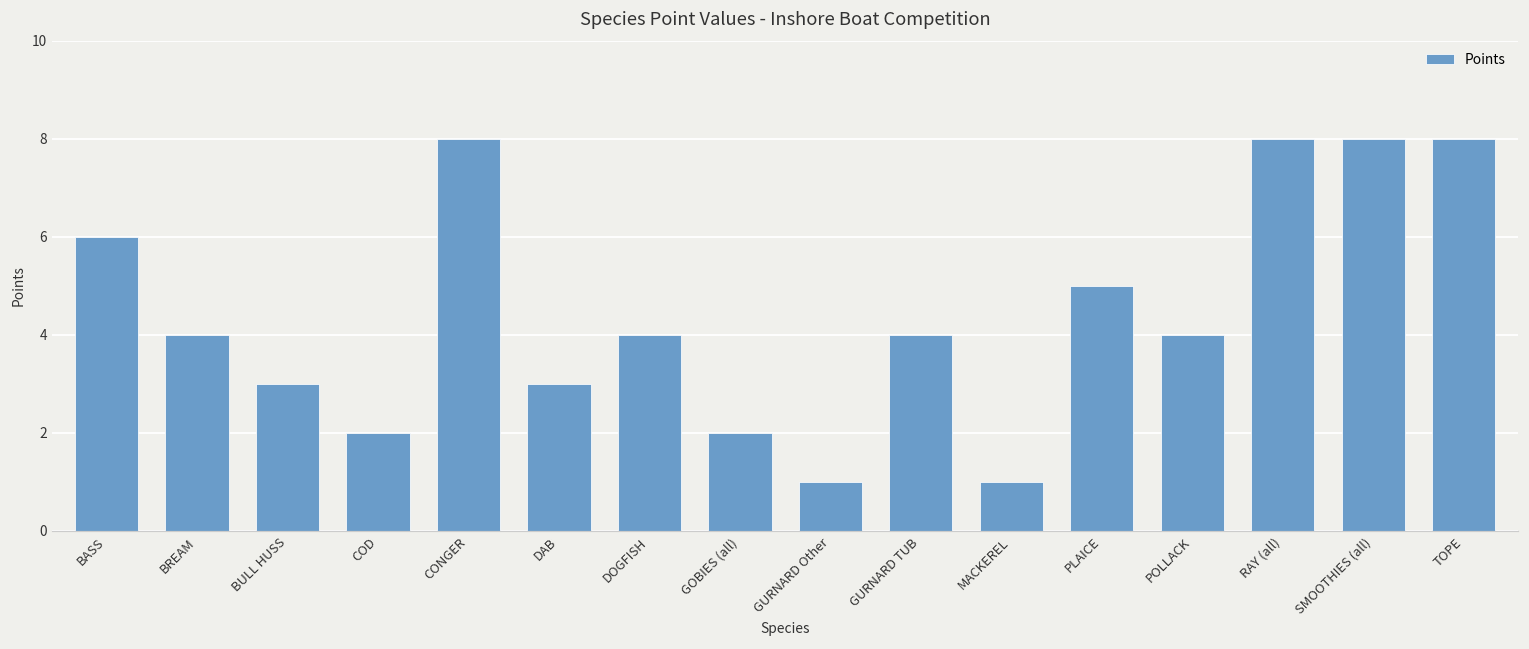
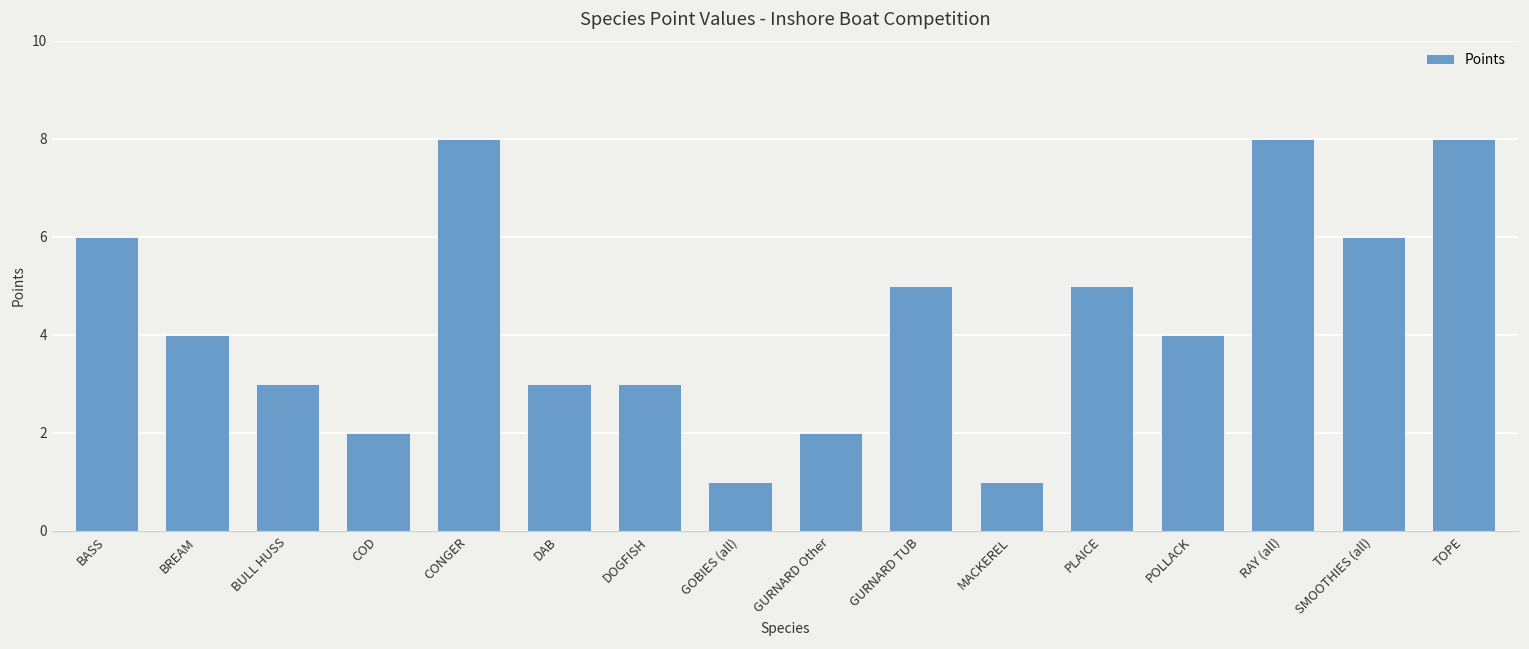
  {
    "BASS": 6,
    "BREAM": 4,
    "BULL HUSS": 3,
    "COD": 2,
    "CONGER": 8,
    "DAB": 3,
-   "DOGFISH": 4,
-   "GOBIES (all)": 2,
-   "GURNARD Other": 1,
-   "GURNARD TUB": 4,
+   "DOGFISH": 3,
+   "GOBIES (all)": 1,
+   "GURNARD Other": 2,
+   "GURNARD TUB": 5,
    "MACKEREL": 1,
    "PLAICE": 5,
    "POLLACK": 4,
    "RAY (all)": 8,
-   "SMOOTHIES (all)": 8,
+   "SMOOTHIES (all)": 6,
    "TOPE": 8
  }
